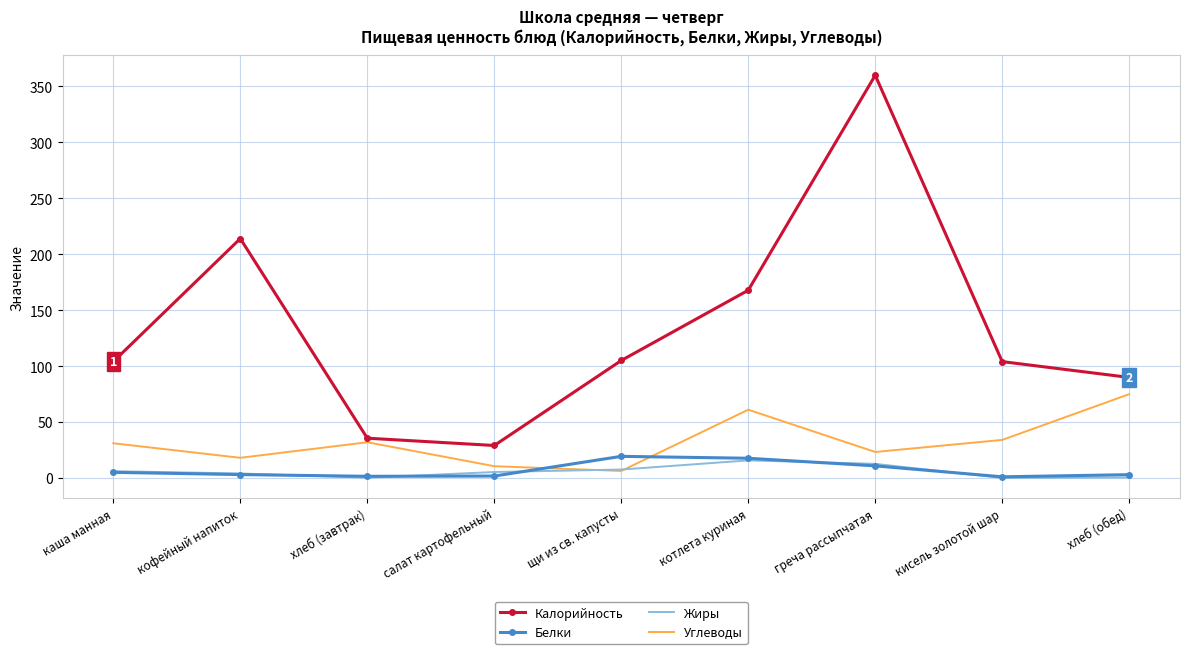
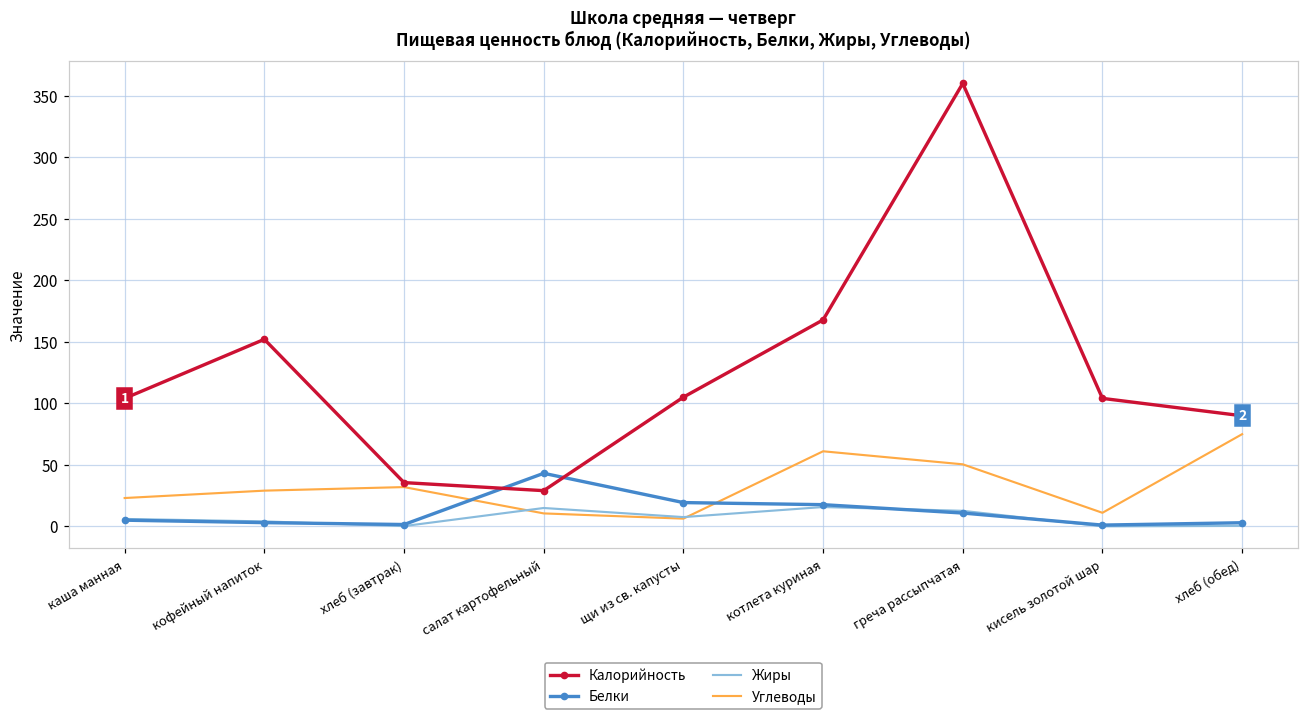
  {
    "Калорийность": {
-     "кофейный напиток": 214,
+     "кофейный напиток": 152,
      "хлеб (завтрак)": 36,
      "салат картофельный": 29,
      "щи из св. капусты": 105,
      "котлета куриная": 168,
      "греча рассыпчатая": 360,
      "кисель золотой шар": 104
    },
    "Белки": {
-     "салат картофельный": 2,
+     "салат картофельный": 43,
      "щи из св. капусты": 19,
      "хлеб (обед)": 3
    },
    "Жиры": {
-     "салат картофельный": 5,
+     "салат картофельный": 15,
      "хлеб (обед)": 0
    },
    "Углеводы": {
-     "каша манная": 31,
-     "кофейный напиток": 18,
+     "каша манная": 23,
+     "кофейный напиток": 29,
      "хлеб (завтрак)": 32,
      "салат картофельный": 11,
      "котлета куриная": 61,
-     "греча рассыпчатая": 23,
-     "кисель золотой шар": 34,
+     "греча рассыпчатая": 50,
+     "кисель золотой шар": 11,
      "хлеб (обед)": 75
    }
  }
